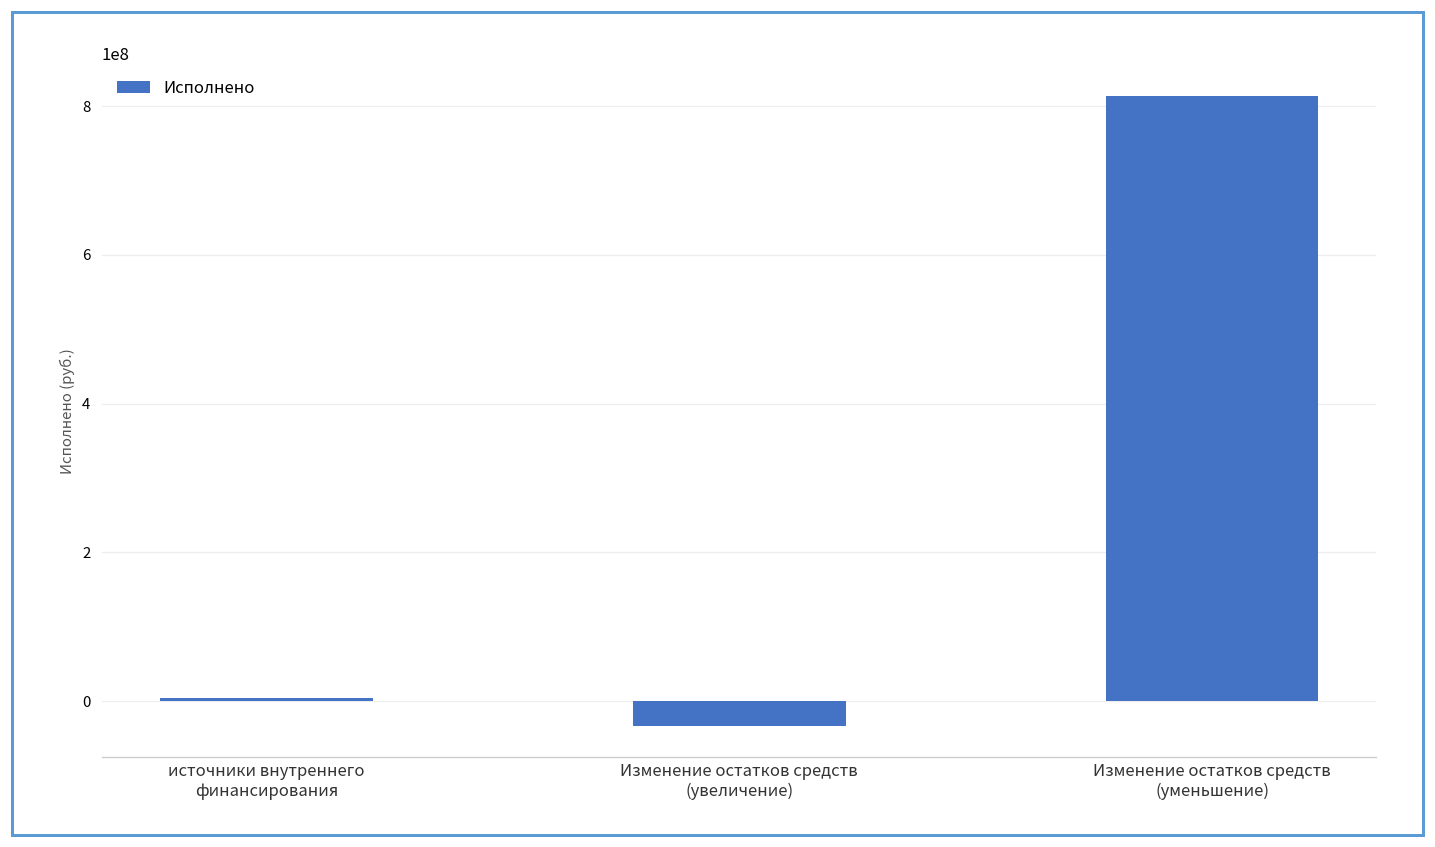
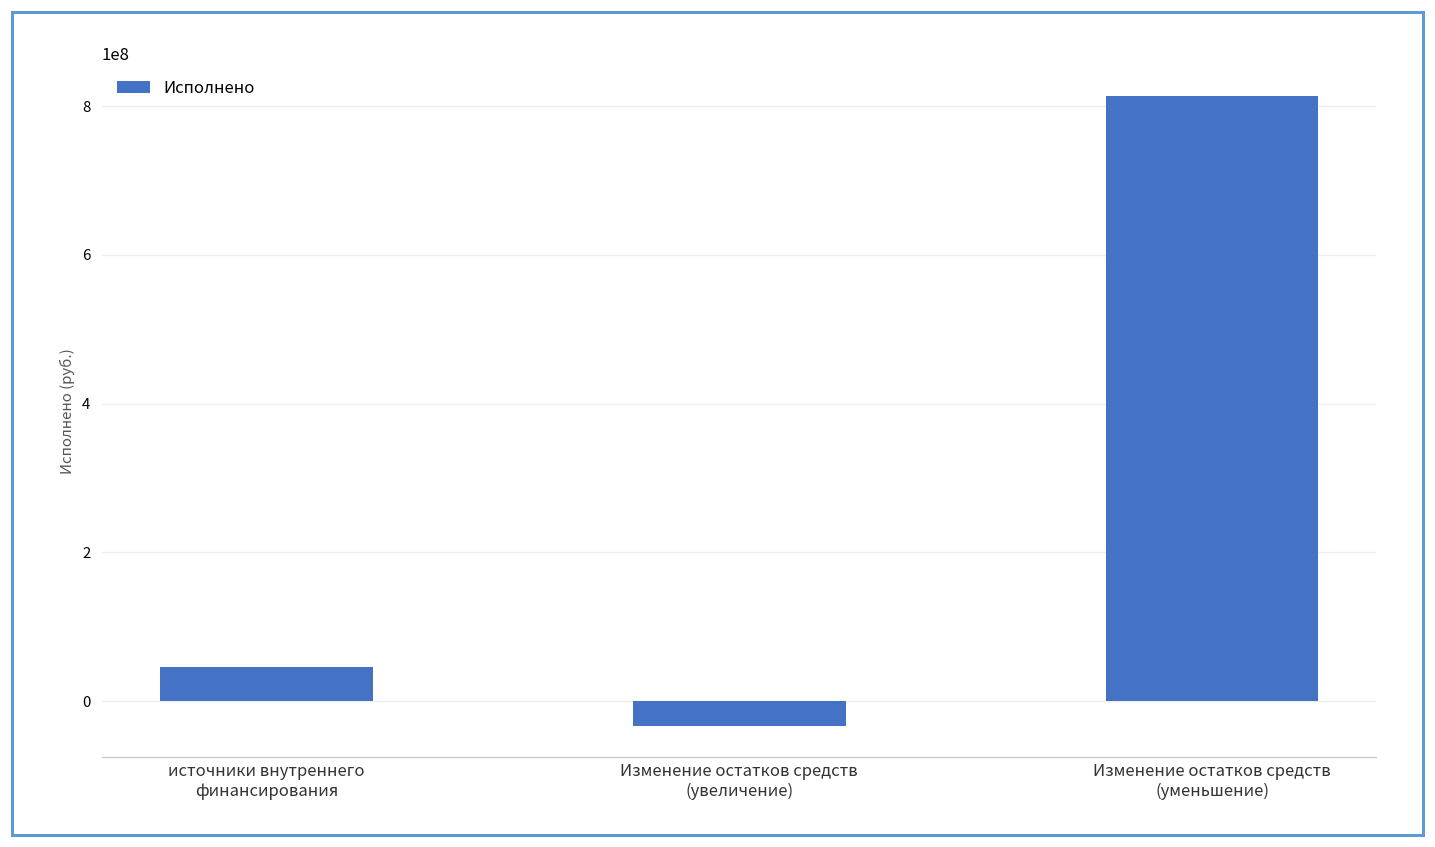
  {
-   "источники внутреннего финансирования": 0,
+   "источники внутреннего финансирования": 50000000,
    "Изменение остатков средств (увеличение)": -30000000,
    "Изменение остатков средств (уменьшение)": 810000000
  }
